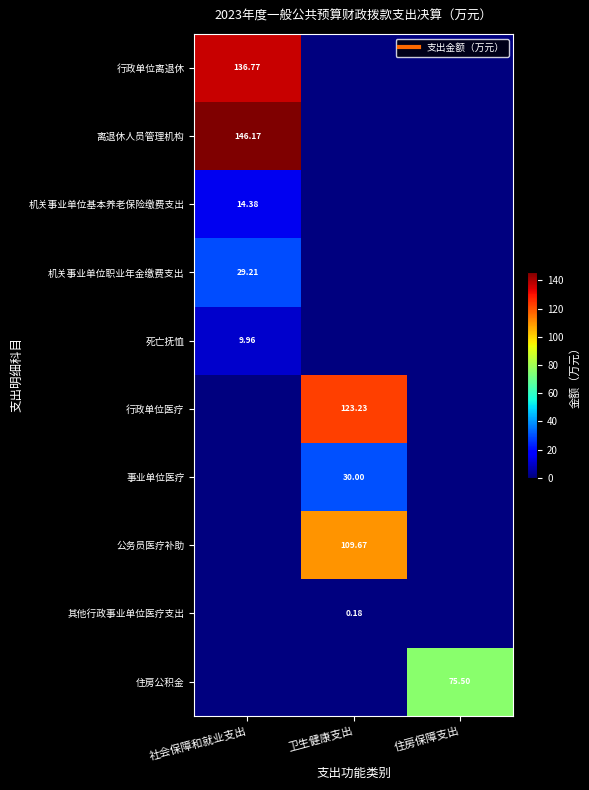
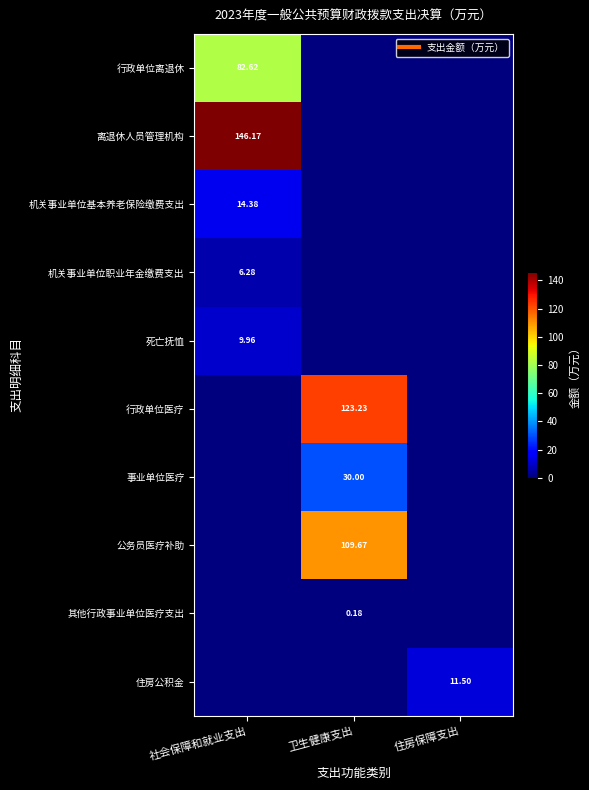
  {
    "行政单位离退休": {
-     "社会保障和就业支出": 136.77
+     "社会保障和就业支出": 82.62
    },
    "离退休人员管理机构": {
      "社会保障和就业支出": 146.17
    },
    "机关事业单位基本养老保险缴费支出": {
      "社会保障和就业支出": 14.38
    },
    "机关事业单位职业年金缴费支出": {
-     "社会保障和就业支出": 29.21
+     "社会保障和就业支出": 6.28
    },
    "死亡抚恤": {
      "社会保障和就业支出": 9.96
    },
    "行政单位医疗": {
      "卫生健康支出": 123.23
    },
    "事业单位医疗": {
      "卫生健康支出": 30.00
    },
    "公务员医疗补助": {
      "卫生健康支出": 109.67
    },
    "其他行政事业单位医疗支出": {
      "卫生健康支出": 0.18
    },
    "住房公积金": {
-     "住房保障支出": 75.50
+     "住房保障支出": 11.50
    }
  }
